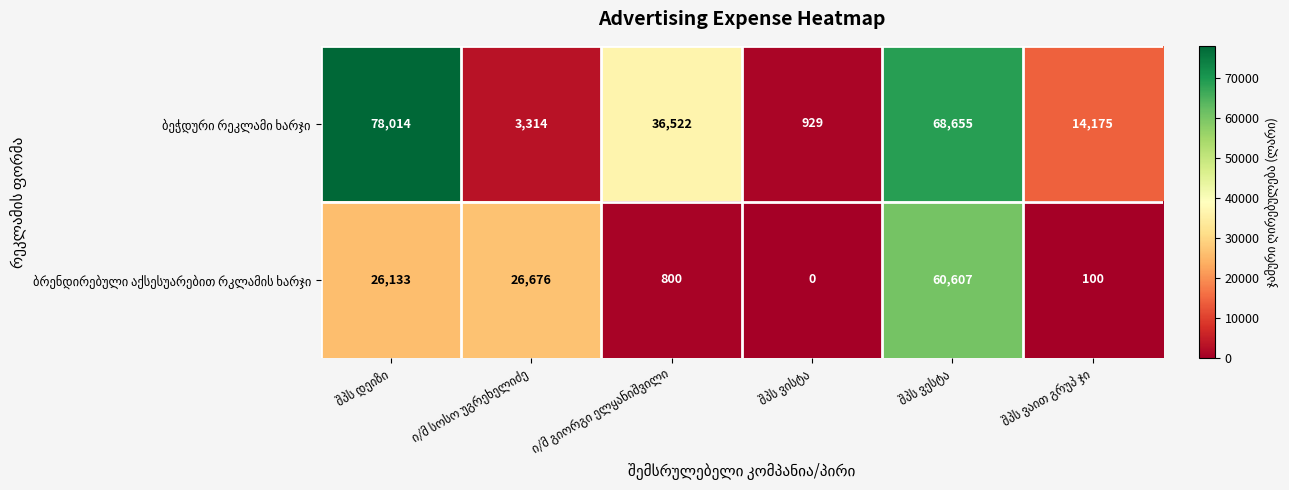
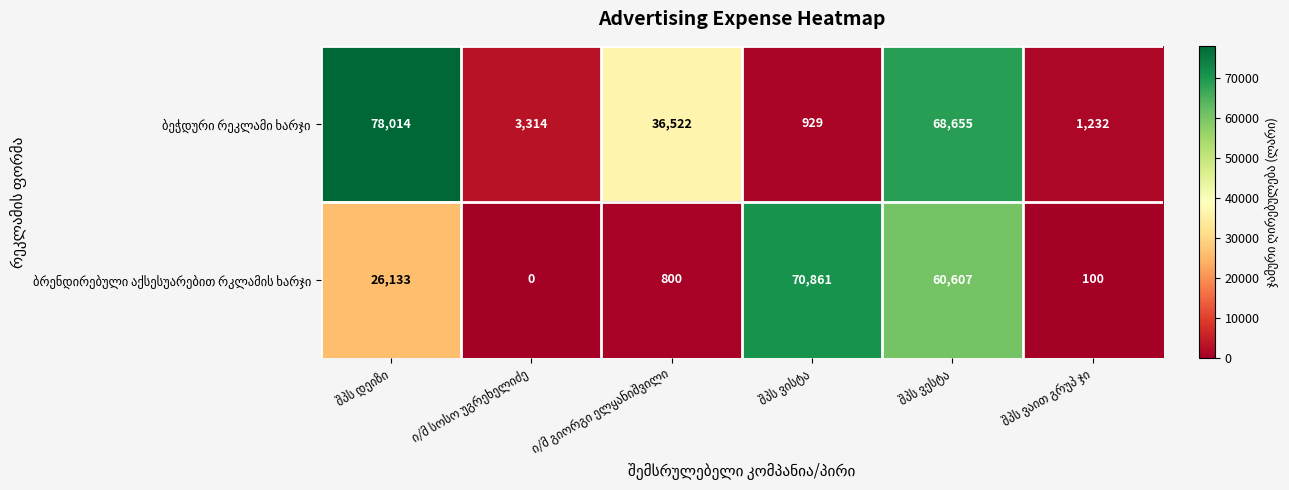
  {
    "ბეჭდური რეკლამი ხარჯი": {
      "შპს დეიზი": "78,014",
      "ი/მ სოსო უგრეხელიძე": "3,314",
      "ი/მ გიორგი ელყანიშვილი": "36,522",
      "შპს ვისტა": "929",
      "შპს ვესტა": "68,655",
-     "შპს ვაით გრუპ ჯი": "14,175"
+     "შპს ვაით გრუპ ჯი": "1,232"
    },
    "ბრენდირებული აქსესუარებით რკლამის ხარჯი": {
      "შპს დეიზი": "26,133",
-     "ი/მ სოსო უგრეხელიძე": "26,676",
+     "ი/მ სოსო უგრეხელიძე": "0",
      "ი/მ გიორგი ელყანიშვილი": "800",
-     "შპს ვისტა": "0",
+     "შპს ვისტა": "70,861",
      "შპს ვესტა": "60,607",
      "შპს ვაით გრუპ ჯი": "100"
    }
  }
